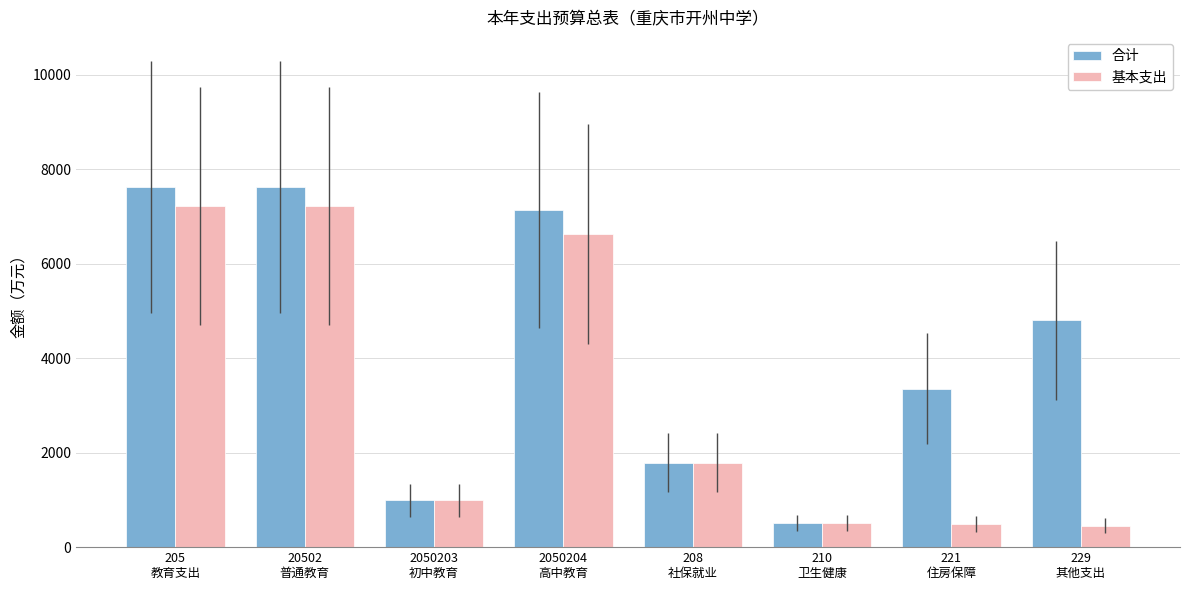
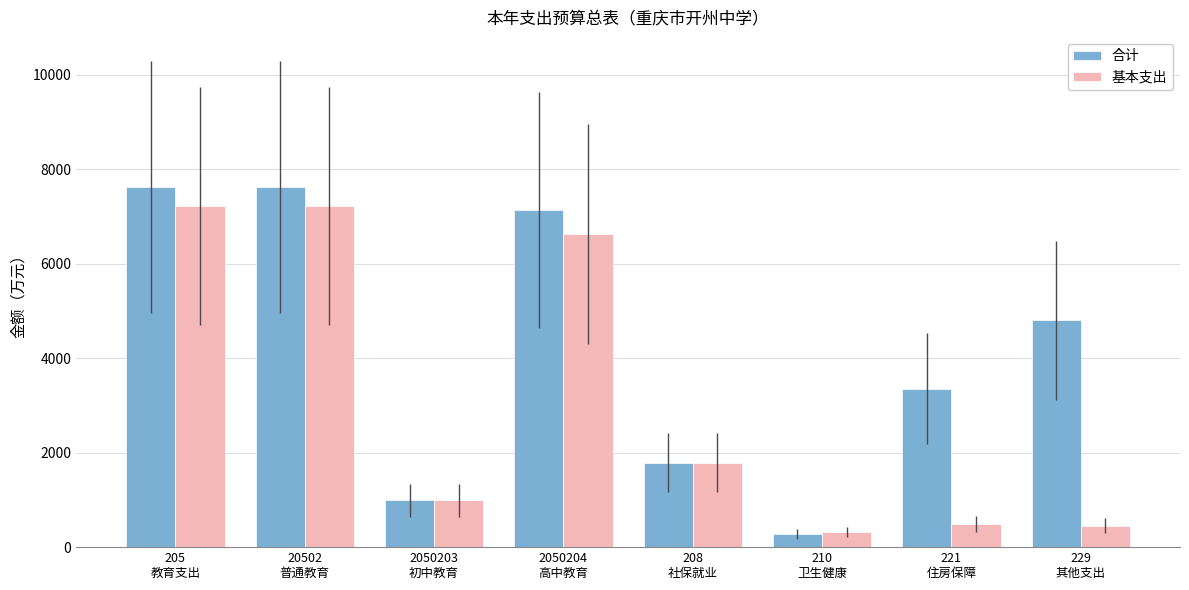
  {
    "合计": {
      "205 教育支出": 7600,
      "20502 普通教育": 7600,
      "2050203 初中教育": 1000,
      "2050204 高中教育": 7100,
      "208 社保就业": 1800,
-     "210 卫生健康": 500,
+     "210 卫生健康": 300,
      "221 住房保障": 3400,
      "229 其他支出": 4800
    },
    "基本支出": {
      "205 教育支出": 7200,
      "20502 普通教育": 7200,
      "2050203 初中教育": 1000,
      "2050204 高中教育": 6600,
      "208 社保就业": 1800,
-     "210 卫生健康": 500,
+     "210 卫生健康": 300,
      "221 住房保障": 500,
      "229 其他支出": 500
    }
  }
